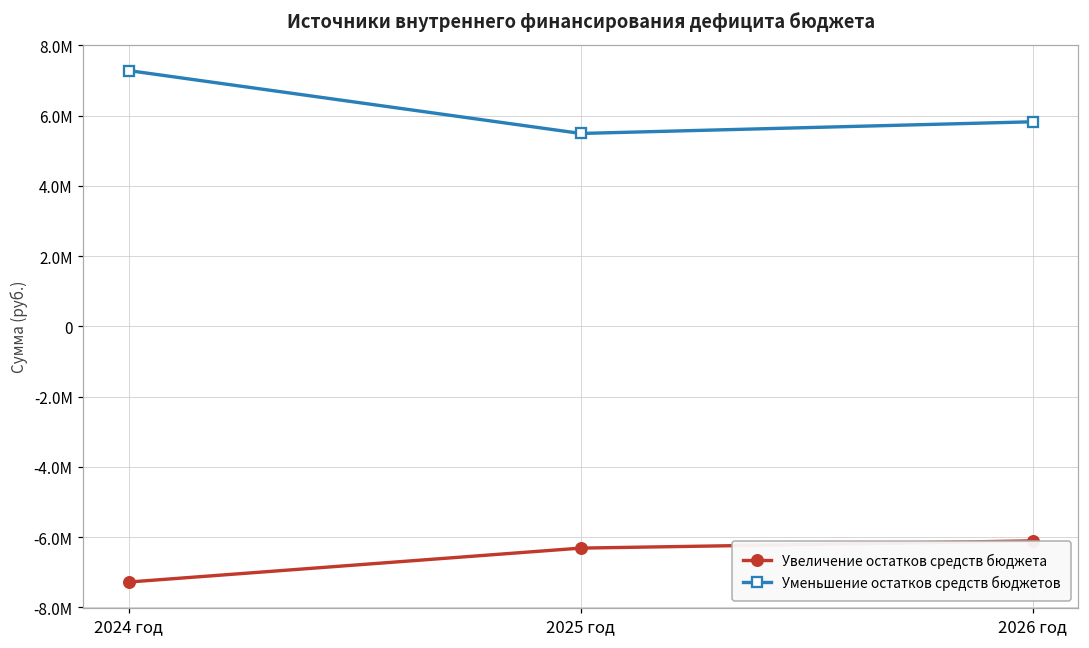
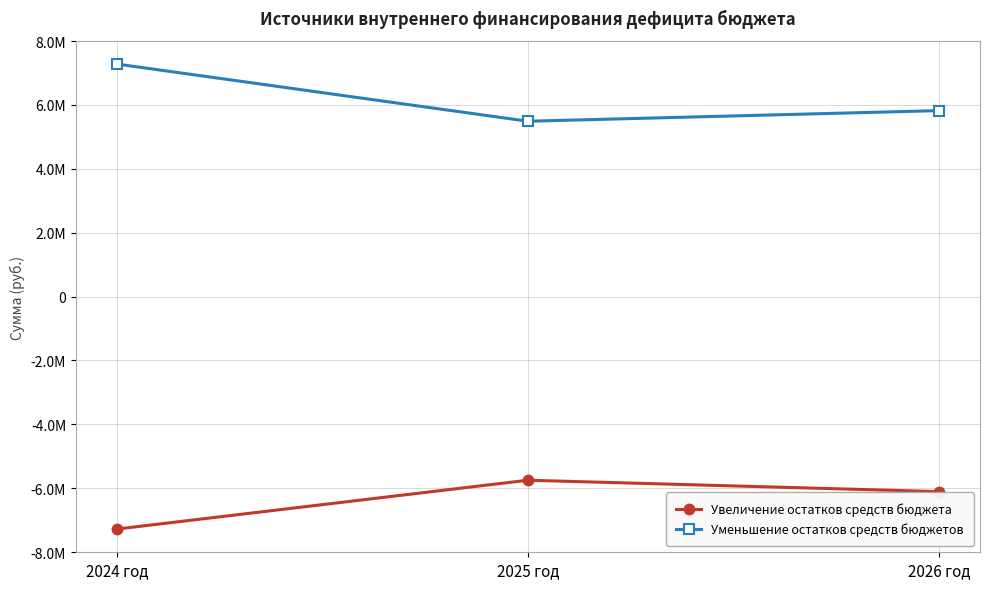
  {
    "Увеличение остатков средств бюджета": {
      "2024 год": -7300000,
-     "2025 год": -6300000,
+     "2025 год": -5800000,
      "2026 год": -6100000
    },
    "Уменьшение остатков средств бюджетов": {
      "2024 год": 7300000,
      "2025 год": 5500000,
      "2026 год": 5800000
    }
  }
